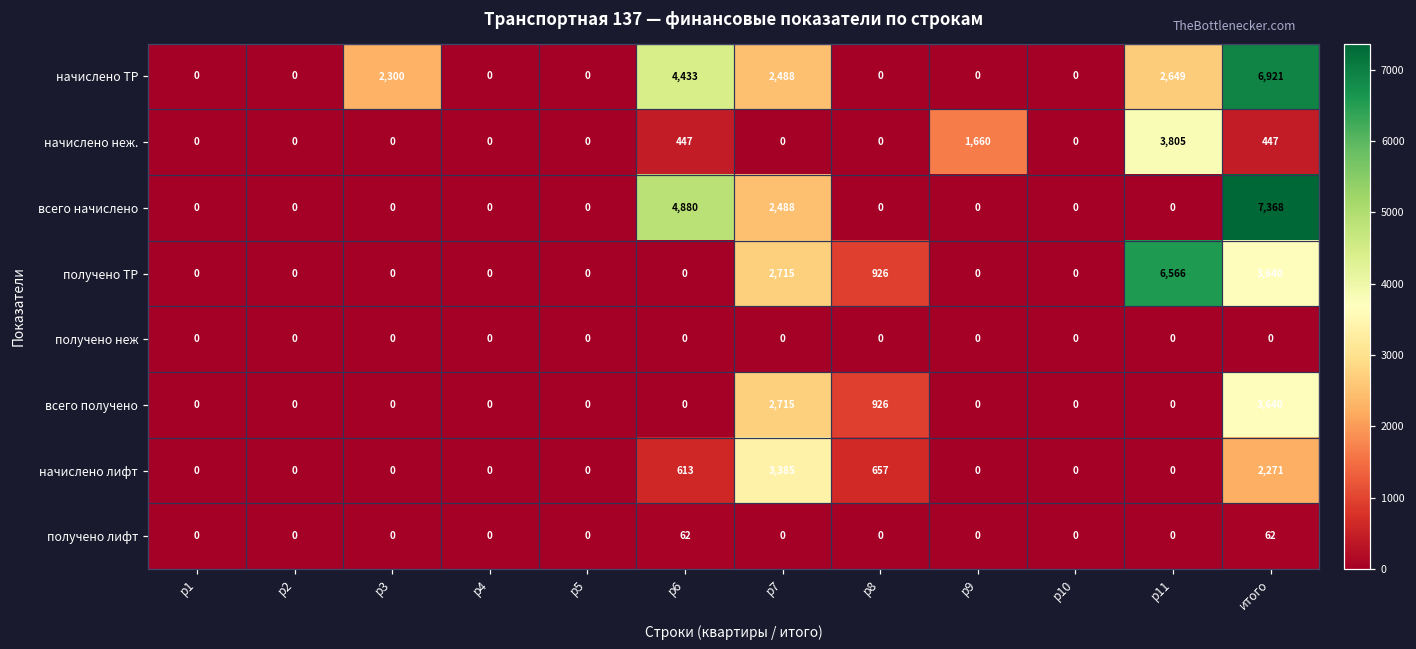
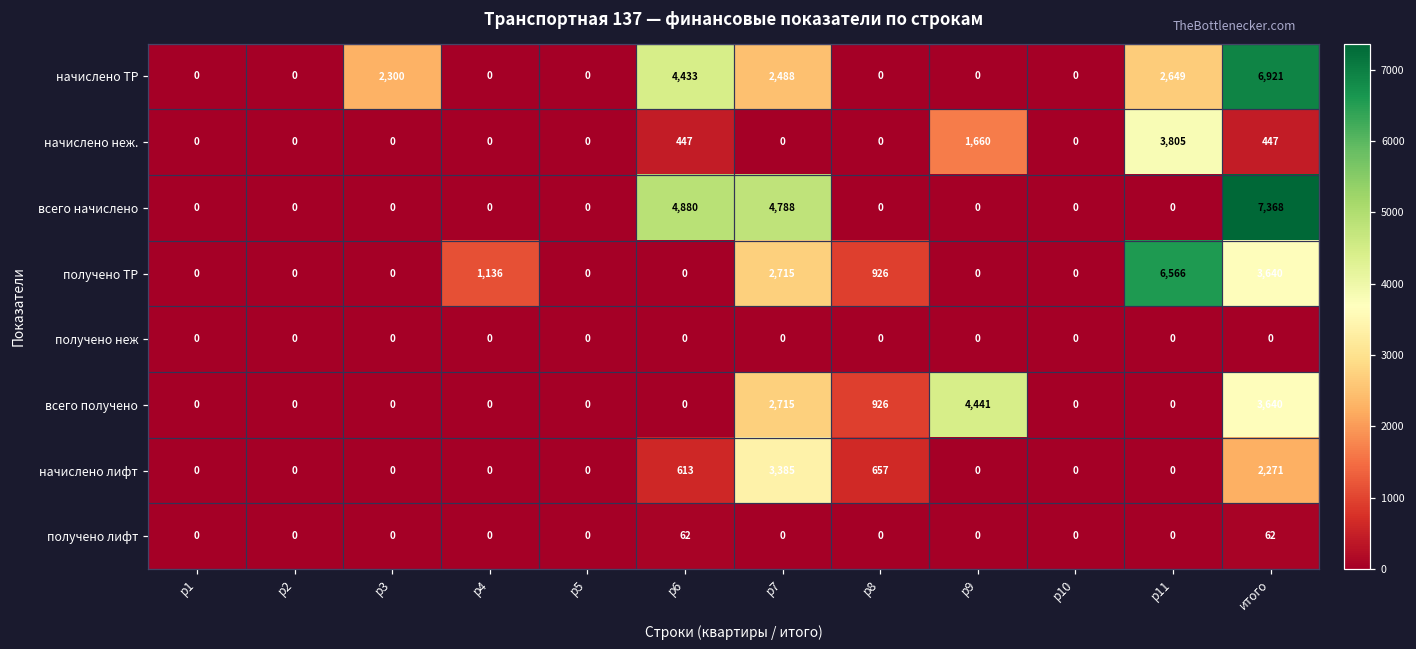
  {
    "начислено ТР": {
      "р1": "0",
      "р2": "0",
      "р3": "2,300",
      "р4": "0",
      "р5": "0",
      "р6": "4,433",
      "р7": "2,488",
      "р8": "0",
      "р9": "0",
      "р10": "0",
      "р11": "2,649",
      "итого": "6,921"
    },
    "начислено неж.": {
      "р1": "0",
      "р2": "0",
      "р3": "0",
      "р4": "0",
      "р5": "0",
      "р6": "447",
      "р7": "0",
      "р8": "0",
      "р9": "1,660",
      "р10": "0",
      "р11": "3,805",
      "итого": "447"
    },
    "всего начислено": {
      "р1": "0",
      "р2": "0",
      "р3": "0",
      "р4": "0",
      "р5": "0",
      "р6": "4,880",
-     "р7": "2,488",
+     "р7": "4,788",
      "р8": "0",
      "р9": "0",
      "р10": "0",
      "р11": "0",
      "итого": "7,368"
    },
    "получено ТР": {
      "р1": "0",
      "р2": "0",
      "р3": "0",
-     "р4": "0",
+     "р4": "1,136",
      "р5": "0",
      "р6": "0",
      "р7": "2,715",
      "р8": "926",
      "р9": "0",
      "р10": "0",
      "р11": "6,566",
      "итого": "3,640"
    },
    "получено неж": {
      "р1": "0",
      "р2": "0",
      "р3": "0",
      "р4": "0",
      "р5": "0",
      "р6": "0",
      "р7": "0",
      "р8": "0",
      "р9": "0",
      "р10": "0",
      "р11": "0",
      "итого": "0"
    },
    "всего получено": {
      "р1": "0",
      "р2": "0",
      "р3": "0",
      "р4": "0",
      "р5": "0",
      "р6": "0",
      "р7": "2,715",
      "р8": "926",
-     "р9": "0",
+     "р9": "4,441",
      "р10": "0",
      "р11": "0",
      "итого": "3,640"
    },
    "начислено лифт": {
      "р1": "0",
      "р2": "0",
      "р3": "0",
      "р4": "0",
      "р5": "0",
      "р6": "613",
      "р7": "3,385",
      "р8": "657",
      "р9": "0",
      "р10": "0",
      "р11": "0",
      "итого": "2,271"
    },
    "получено лифт": {
      "р1": "0",
      "р2": "0",
      "р3": "0",
      "р4": "0",
      "р5": "0",
      "р6": "62",
      "р7": "0",
      "р8": "0",
      "р9": "0",
      "р10": "0",
      "р11": "0",
      "итого": "62"
    }
  }
